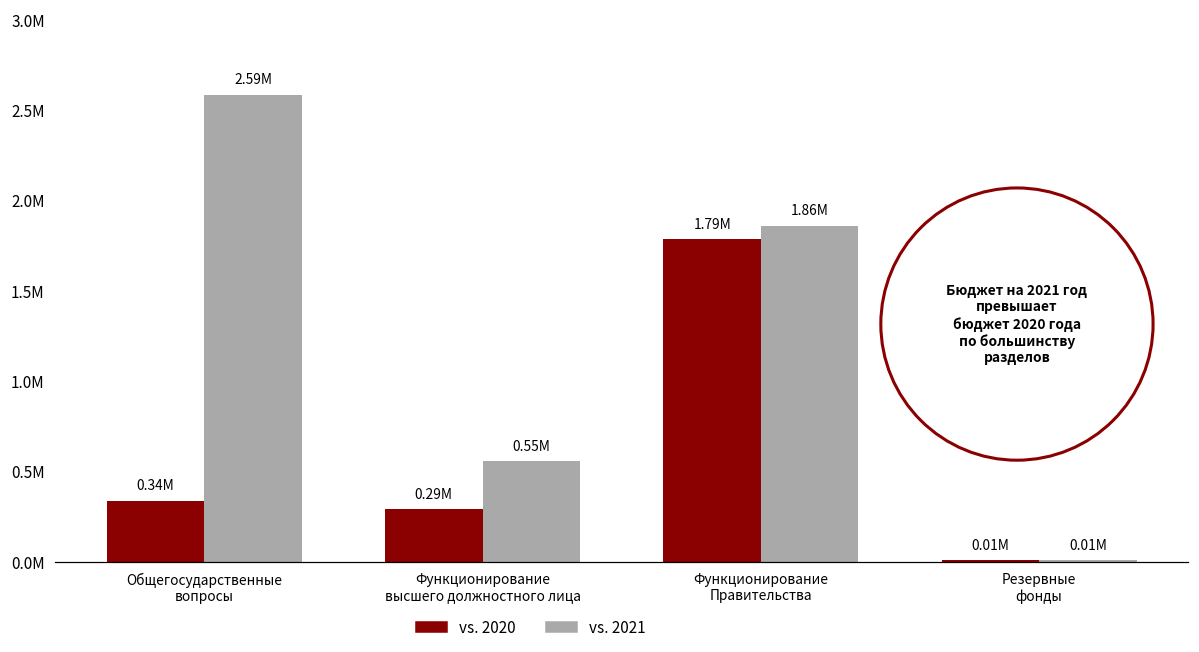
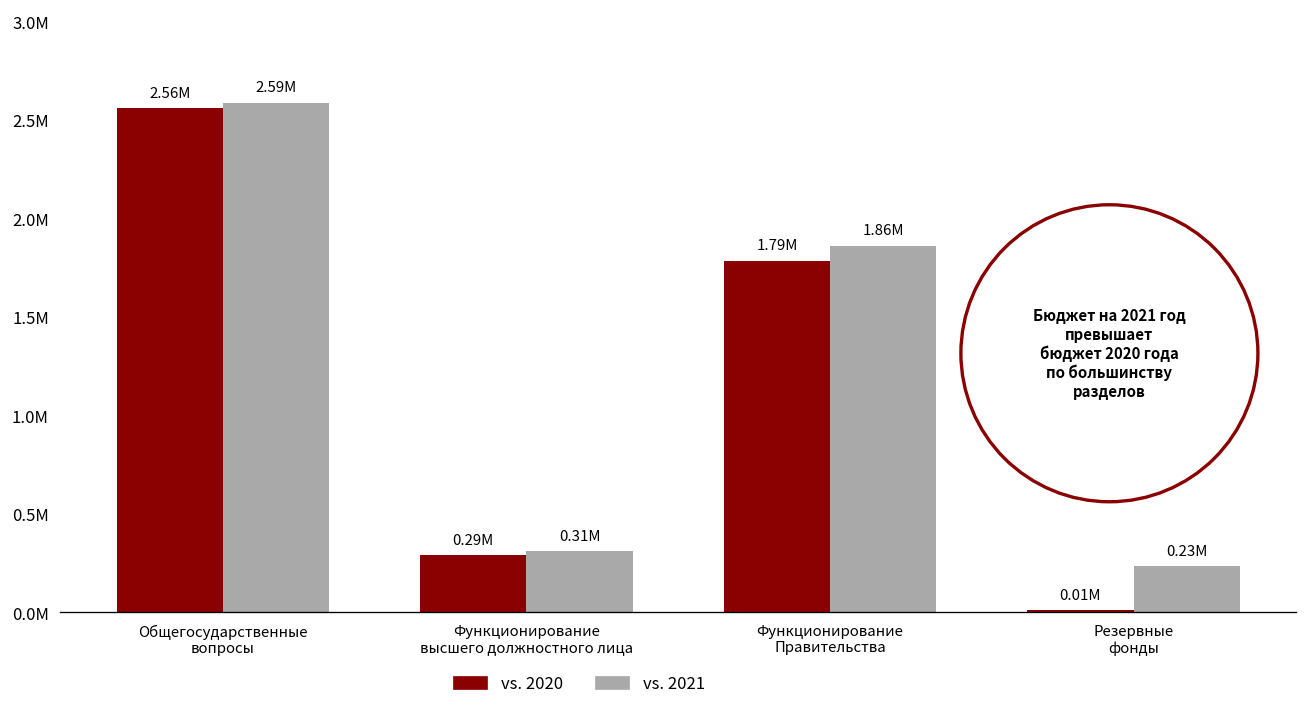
  {
    "vs. 2020": {
-     "Общегосударственные вопросы": "0.34M",
+     "Общегосударственные вопросы": "2.56M",
      "Функционирование высшего должностного лица": "0.29M",
      "Функционирование Правительства": "1.79M",
      "Резервные фонды": "0.01M"
    },
    "vs. 2021": {
      "Общегосударственные вопросы": "2.59M",
-     "Функционирование высшего должностного лица": "0.55M",
+     "Функционирование высшего должностного лица": "0.31M",
      "Функционирование Правительства": "1.86M",
-     "Резервные фонды": "0.01M"
+     "Резервные фонды": "0.23M"
    }
  }
